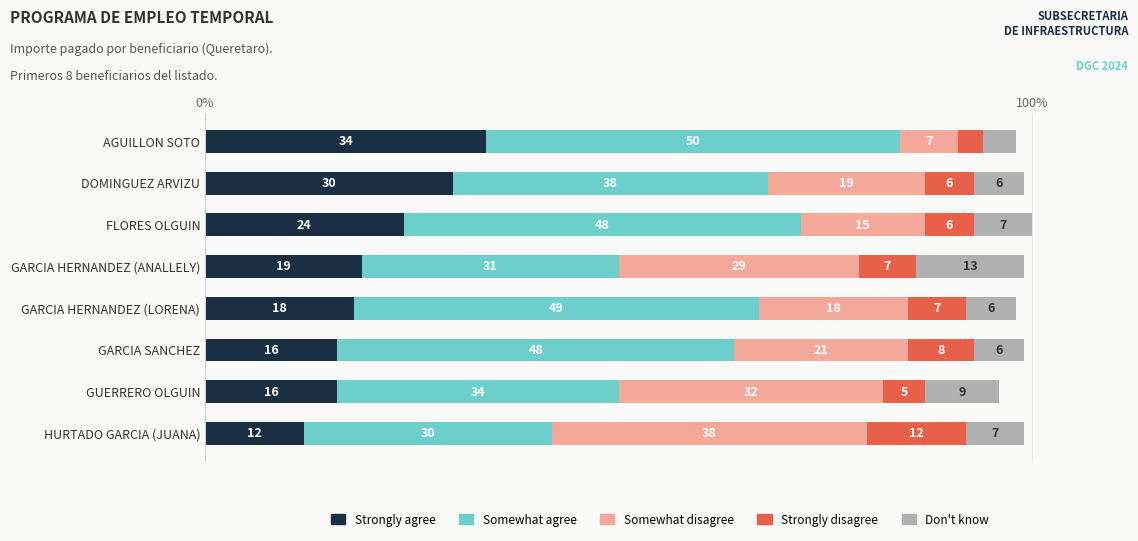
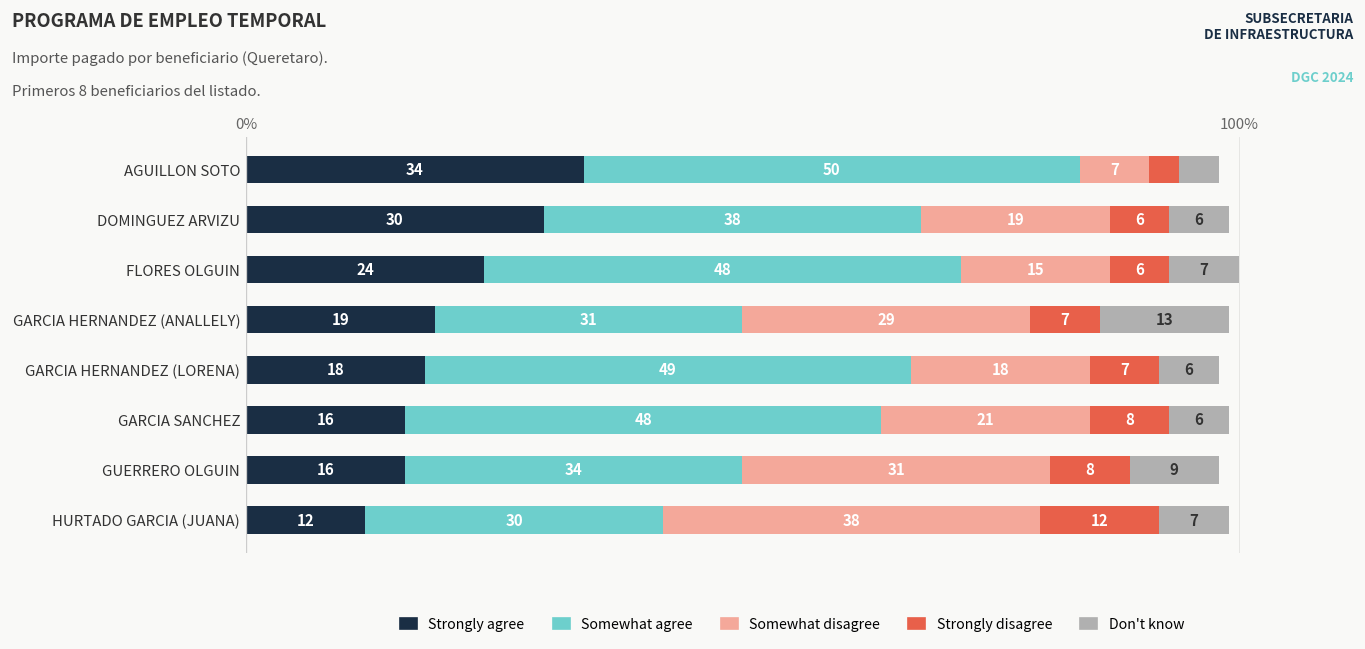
  {
    "Strongly agree": {
      "AGUILLON SOTO": 34,
      "DOMINGUEZ ARVIZU": 30,
      "FLORES OLGUIN": 24,
      "GARCIA HERNANDEZ (ANALLELY)": 19,
      "GARCIA HERNANDEZ (LORENA)": 18,
      "GARCIA SANCHEZ": 16,
      "GUERRERO OLGUIN": 16,
      "HURTADO GARCIA (JUANA)": 12
    },
    "Somewhat agree": {
      "AGUILLON SOTO": 50,
      "DOMINGUEZ ARVIZU": 38,
      "FLORES OLGUIN": 48,
      "GARCIA HERNANDEZ (ANALLELY)": 31,
      "GARCIA HERNANDEZ (LORENA)": 49,
      "GARCIA SANCHEZ": 48,
      "GUERRERO OLGUIN": 34,
      "HURTADO GARCIA (JUANA)": 30
    },
    "Somewhat disagree": {
      "AGUILLON SOTO": 7,
      "DOMINGUEZ ARVIZU": 19,
      "FLORES OLGUIN": 15,
      "GARCIA HERNANDEZ (ANALLELY)": 29,
      "GARCIA HERNANDEZ (LORENA)": 18,
      "GARCIA SANCHEZ": 21,
-     "GUERRERO OLGUIN": 32,
+     "GUERRERO OLGUIN": 31,
      "HURTADO GARCIA (JUANA)": 38
    },
    "Strongly disagree": {
      "DOMINGUEZ ARVIZU": 6,
      "FLORES OLGUIN": 6,
      "GARCIA HERNANDEZ (ANALLELY)": 7,
      "GARCIA HERNANDEZ (LORENA)": 7,
      "GARCIA SANCHEZ": 8,
-     "GUERRERO OLGUIN": 5,
+     "GUERRERO OLGUIN": 8,
      "HURTADO GARCIA (JUANA)": 12
    },
    "Don't know": {
      "DOMINGUEZ ARVIZU": 6,
      "FLORES OLGUIN": 7,
      "GARCIA HERNANDEZ (ANALLELY)": 13,
      "GARCIA HERNANDEZ (LORENA)": 6,
      "GARCIA SANCHEZ": 6,
      "GUERRERO OLGUIN": 9,
      "HURTADO GARCIA (JUANA)": 7
    }
  }
